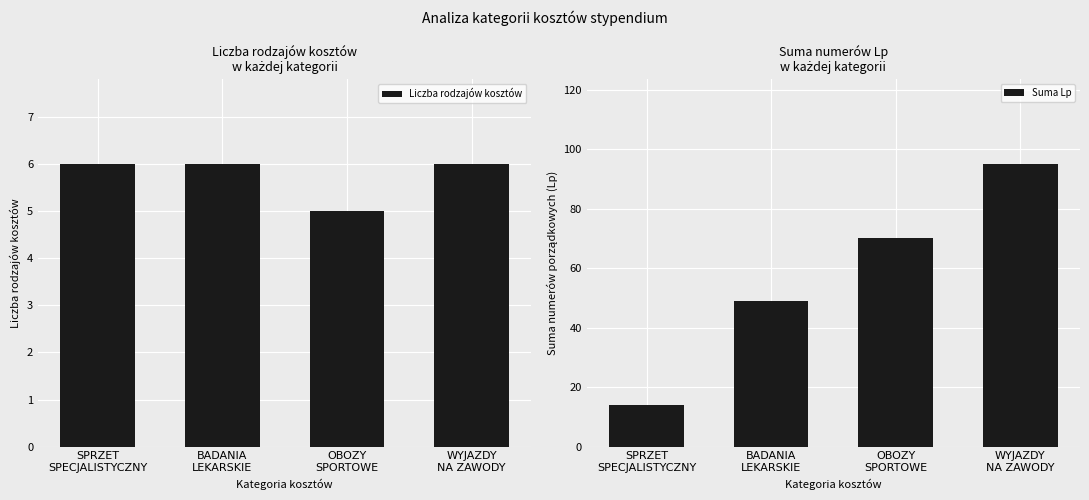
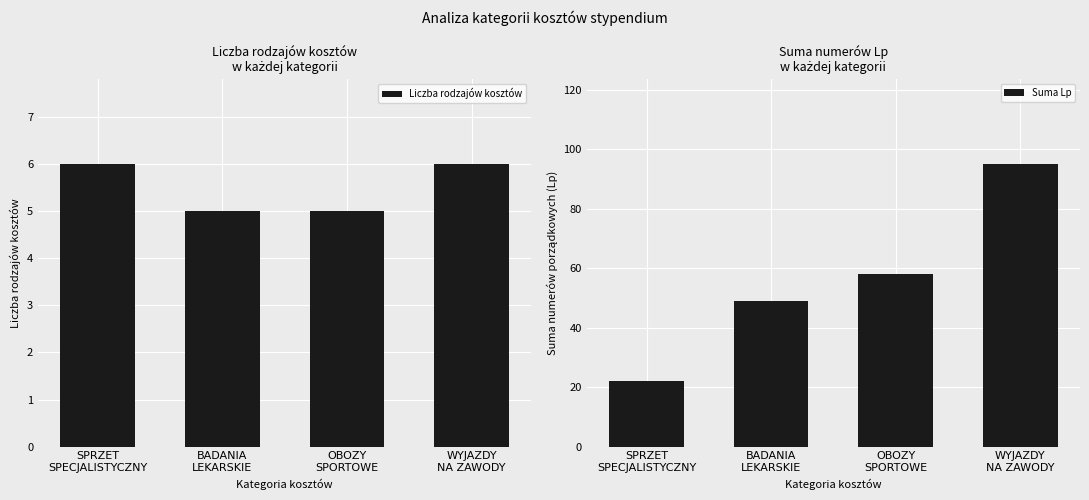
  {
    "Liczba rodzajów kosztów w każdej kategorii": {
      "SPRZET SPECJALISTYCZNY": 6,
-     "BADANIA LEKARSKIE": 6,
+     "BADANIA LEKARSKIE": 5,
      "OBOZY SPORTOWE": 5,
      "WYJAZDY NA ZAWODY": 6
    },
    "Suma numerów Lp w każdej kategorii": {
-     "SPRZET SPECJALISTYCZNY": 14,
+     "SPRZET SPECJALISTYCZNY": 22,
      "BADANIA LEKARSKIE": 49,
-     "OBOZY SPORTOWE": 70,
+     "OBOZY SPORTOWE": 58,
      "WYJAZDY NA ZAWODY": 95
    }
  }
